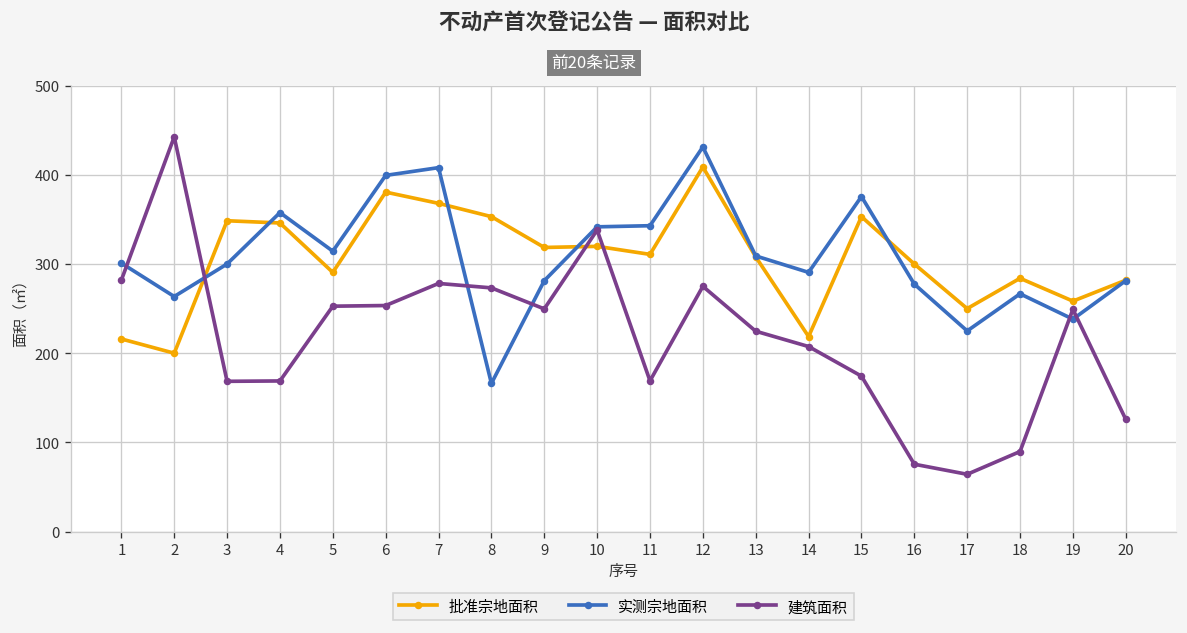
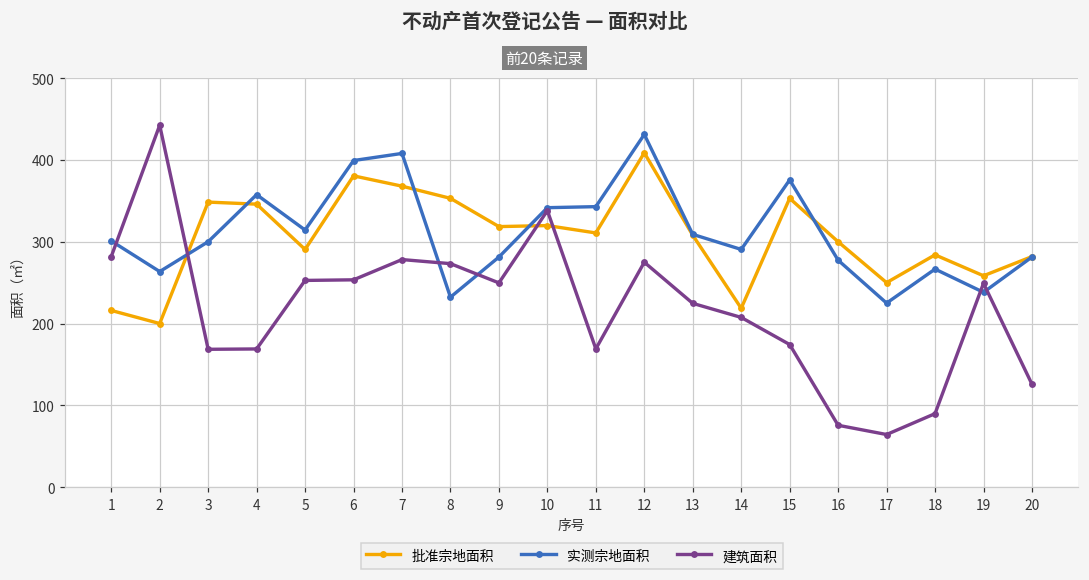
  {
    "批准宗地面积": {
      "1": 220,
      "2": 200,
      "3": 350,
      "4": 350,
      "5": 290,
      "6": 380,
      "7": 370,
      "8": 350,
      "9": 320,
      "10": 320,
      "11": 310,
      "12": 410,
      "14": 220,
      "15": 350,
      "16": 300,
      "17": 250,
      "18": 280,
      "19": 260
    },
    "实测宗地面积": {
      "1": 300,
      "2": 260,
      "3": 300,
      "4": 360,
      "5": 310,
      "6": 400,
      "7": 410,
-     "8": 170,
+     "8": 230,
      "9": 280,
      "10": 340,
      "11": 340,
      "12": 430,
      "14": 290,
      "15": 380,
      "16": 280,
      "17": 220,
      "18": 270,
      "19": 240
    },
    "建筑面积": {
      "1": 280,
      "2": 440,
      "3": 170,
      "4": 170,
      "5": 250,
      "6": 250,
      "7": 280,
      "8": 270,
      "9": 250,
      "10": 340,
      "11": 170,
      "12": 270,
      "13": 220,
      "14": 210,
      "15": 170,
      "16": 80,
      "17": 60,
      "18": 90,
      "19": 250,
      "20": 130
    }
  }
